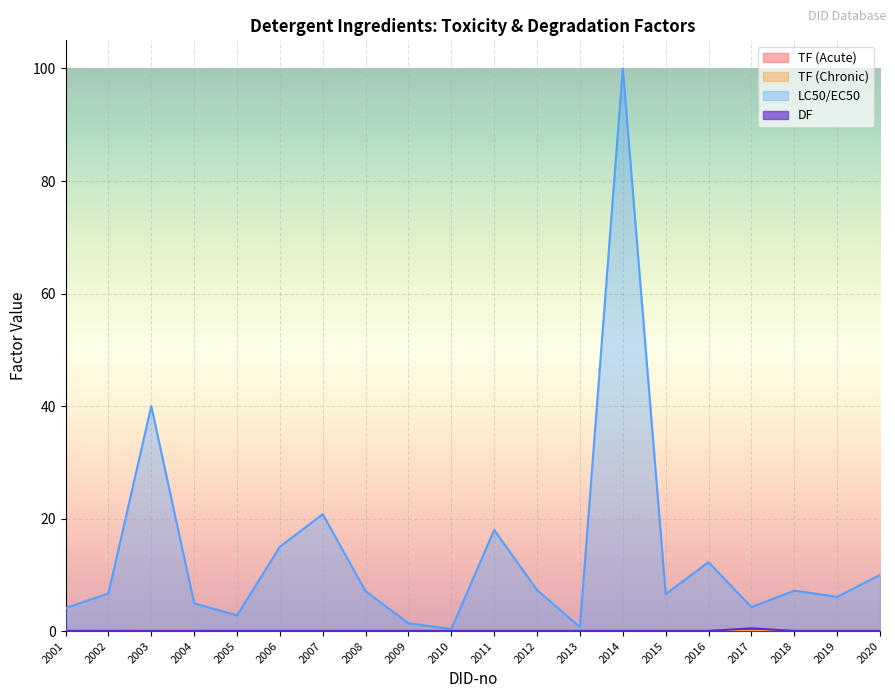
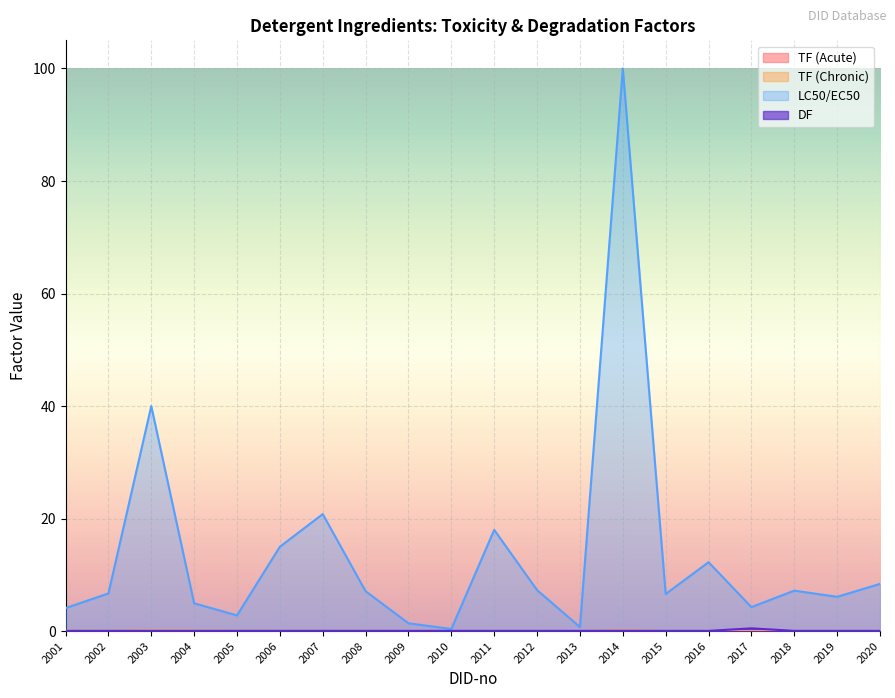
  {
    "LC50/EC50": {
      "2001": 4,
      "2002": 7,
      "2003": 40,
      "2004": 5,
      "2005": 3,
      "2006": 15,
      "2007": 21,
      "2008": 7,
      "2009": 1,
      "2011": 18,
      "2012": 7,
      "2013": 1,
      "2014": 100,
      "2015": 7,
      "2016": 12,
      "2017": 4,
      "2018": 7,
      "2019": 6,
-     "2020": 10
+     "2020": 8
    },
    "DF": {
      "2017": 1
    }
  }
